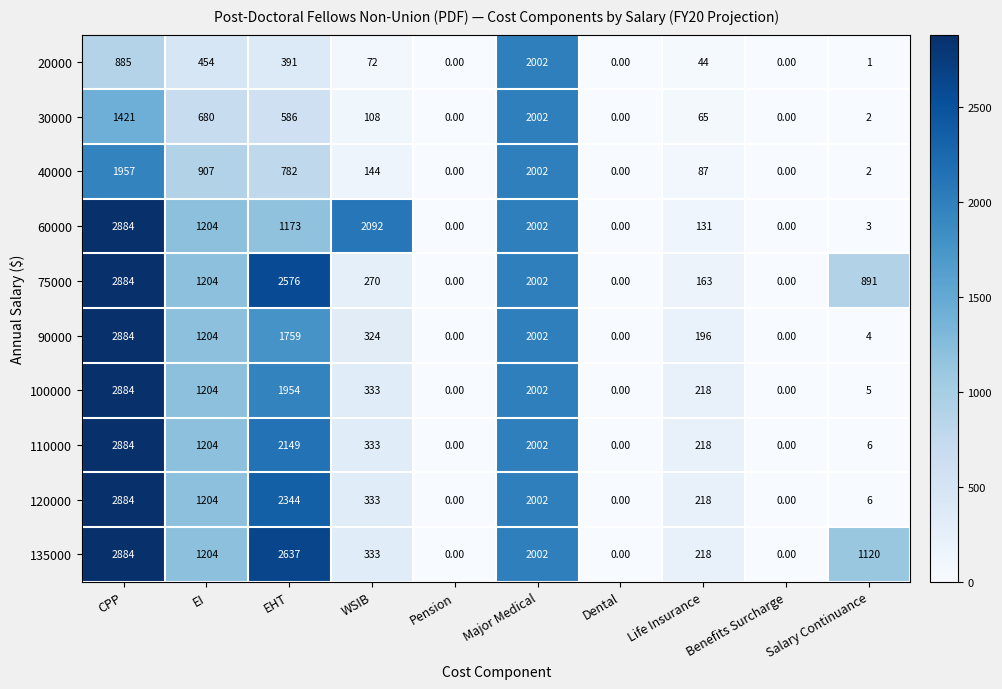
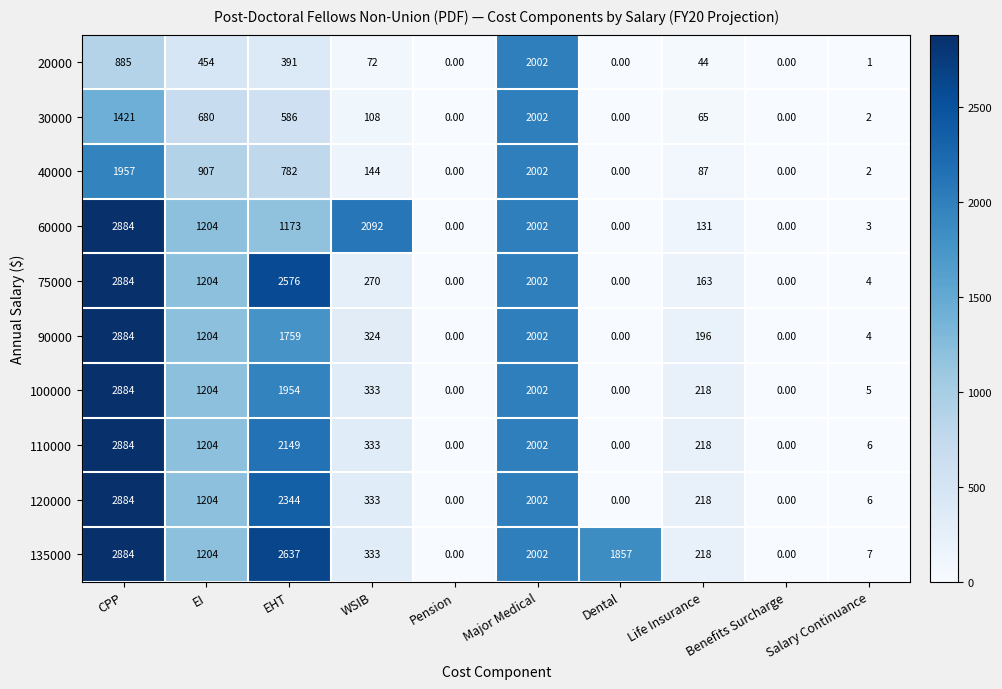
  {
    "20000": {
      "CPP": 885,
      "EI": 454,
      "EHT": 391,
      "WSIB": 72,
      "Pension": 0.00,
      "Major Medical": 2002,
      "Dental": 0.00,
      "Life Insurance": 44,
      "Benefits Surcharge": 0.00,
      "Salary Continuance": 1
    },
    "30000": {
      "CPP": 1421,
      "EI": 680,
      "EHT": 586,
      "WSIB": 108,
      "Pension": 0.00,
      "Major Medical": 2002,
      "Dental": 0.00,
      "Life Insurance": 65,
      "Benefits Surcharge": 0.00,
      "Salary Continuance": 2
    },
    "40000": {
      "CPP": 1957,
      "EI": 907,
      "EHT": 782,
      "WSIB": 144,
      "Pension": 0.00,
      "Major Medical": 2002,
      "Dental": 0.00,
      "Life Insurance": 87,
      "Benefits Surcharge": 0.00,
      "Salary Continuance": 2
    },
    "60000": {
      "CPP": 2884,
      "EI": 1204,
      "EHT": 1173,
      "WSIB": 2092,
      "Pension": 0.00,
      "Major Medical": 2002,
      "Dental": 0.00,
      "Life Insurance": 131,
      "Benefits Surcharge": 0.00,
      "Salary Continuance": 3
    },
    "75000": {
      "CPP": 2884,
      "EI": 1204,
      "EHT": 2576,
      "WSIB": 270,
      "Pension": 0.00,
      "Major Medical": 2002,
      "Dental": 0.00,
      "Life Insurance": 163,
      "Benefits Surcharge": 0.00,
-     "Salary Continuance": 891
+     "Salary Continuance": 4
    },
    "90000": {
      "CPP": 2884,
      "EI": 1204,
      "EHT": 1759,
      "WSIB": 324,
      "Pension": 0.00,
      "Major Medical": 2002,
      "Dental": 0.00,
      "Life Insurance": 196,
      "Benefits Surcharge": 0.00,
      "Salary Continuance": 4
    },
    "100000": {
      "CPP": 2884,
      "EI": 1204,
      "EHT": 1954,
      "WSIB": 333,
      "Pension": 0.00,
      "Major Medical": 2002,
      "Dental": 0.00,
      "Life Insurance": 218,
      "Benefits Surcharge": 0.00,
      "Salary Continuance": 5
    },
    "110000": {
      "CPP": 2884,
      "EI": 1204,
      "EHT": 2149,
      "WSIB": 333,
      "Pension": 0.00,
      "Major Medical": 2002,
      "Dental": 0.00,
      "Life Insurance": 218,
      "Benefits Surcharge": 0.00,
      "Salary Continuance": 6
    },
    "120000": {
      "CPP": 2884,
      "EI": 1204,
      "EHT": 2344,
      "WSIB": 333,
      "Pension": 0.00,
      "Major Medical": 2002,
      "Dental": 0.00,
      "Life Insurance": 218,
      "Benefits Surcharge": 0.00,
      "Salary Continuance": 6
    },
    "135000": {
      "CPP": 2884,
      "EI": 1204,
      "EHT": 2637,
      "WSIB": 333,
      "Pension": 0.00,
      "Major Medical": 2002,
-     "Dental": 0.00,
+     "Dental": 1857,
      "Life Insurance": 218,
      "Benefits Surcharge": 0.00,
-     "Salary Continuance": 1120
+     "Salary Continuance": 7
    }
  }
